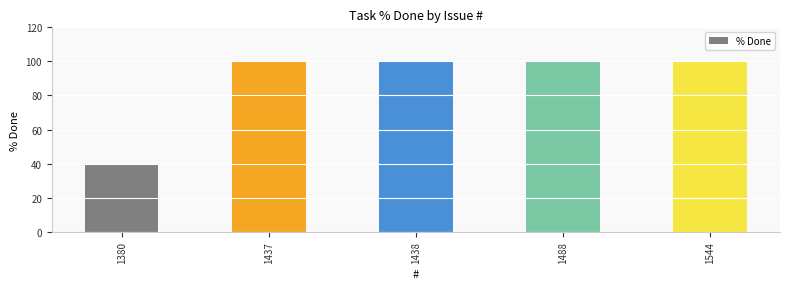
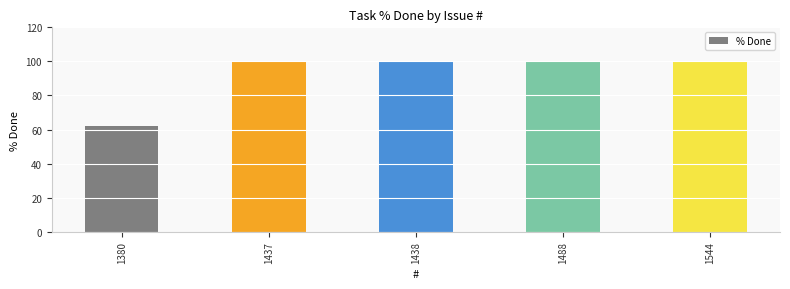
  {
-   "1380": 40,
+   "1380": 62,
    "1437": 100,
    "1438": 100,
    "1488": 100,
    "1544": 100
  }
